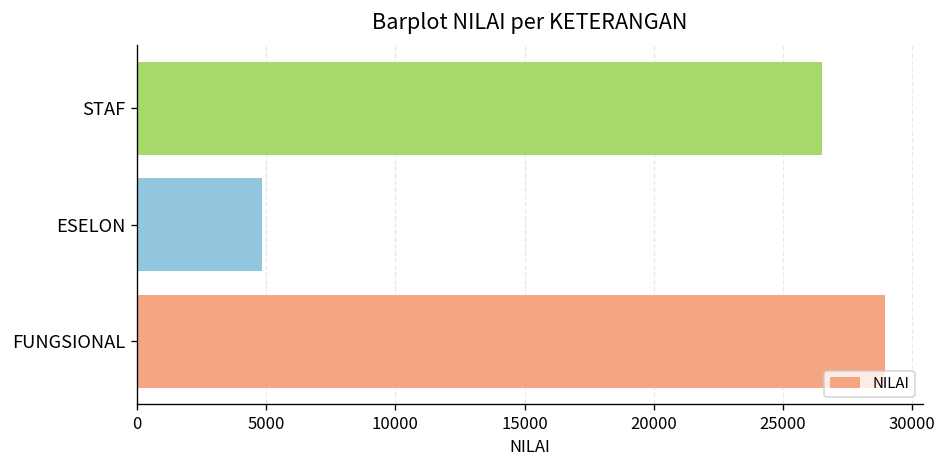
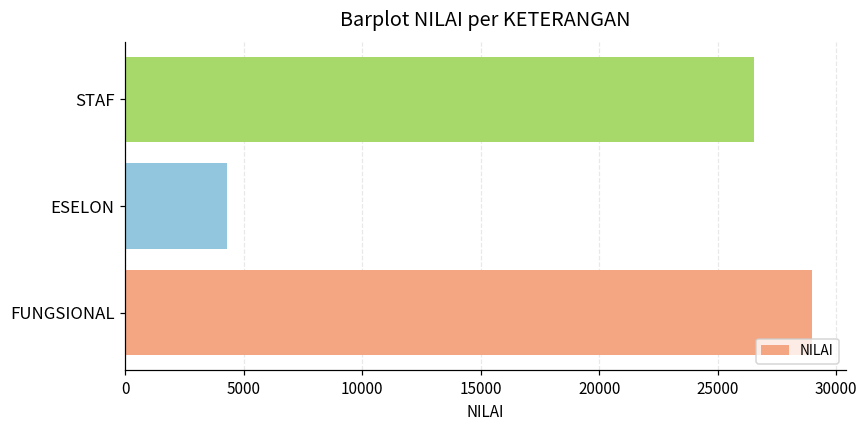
  {
    "STAF": 26500,
-   "ESELON": 4800,
+   "ESELON": 4300,
    "FUNGSIONAL": 29000
  }
